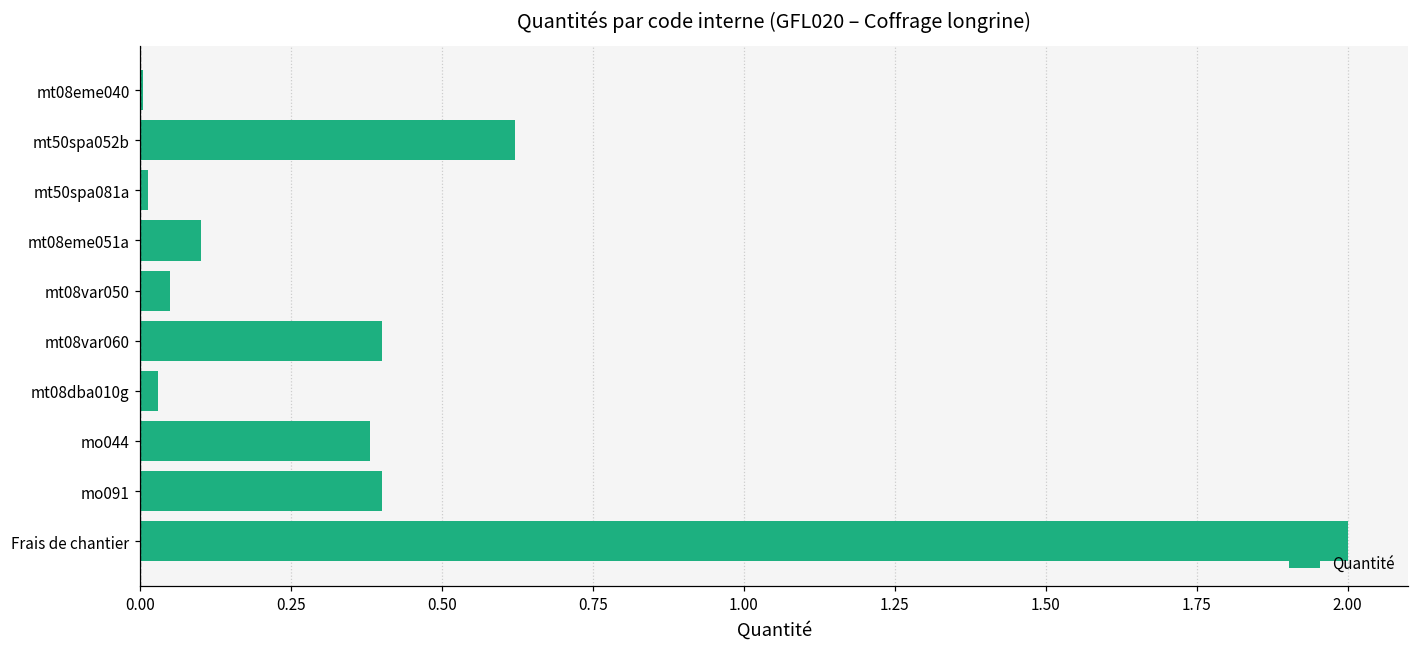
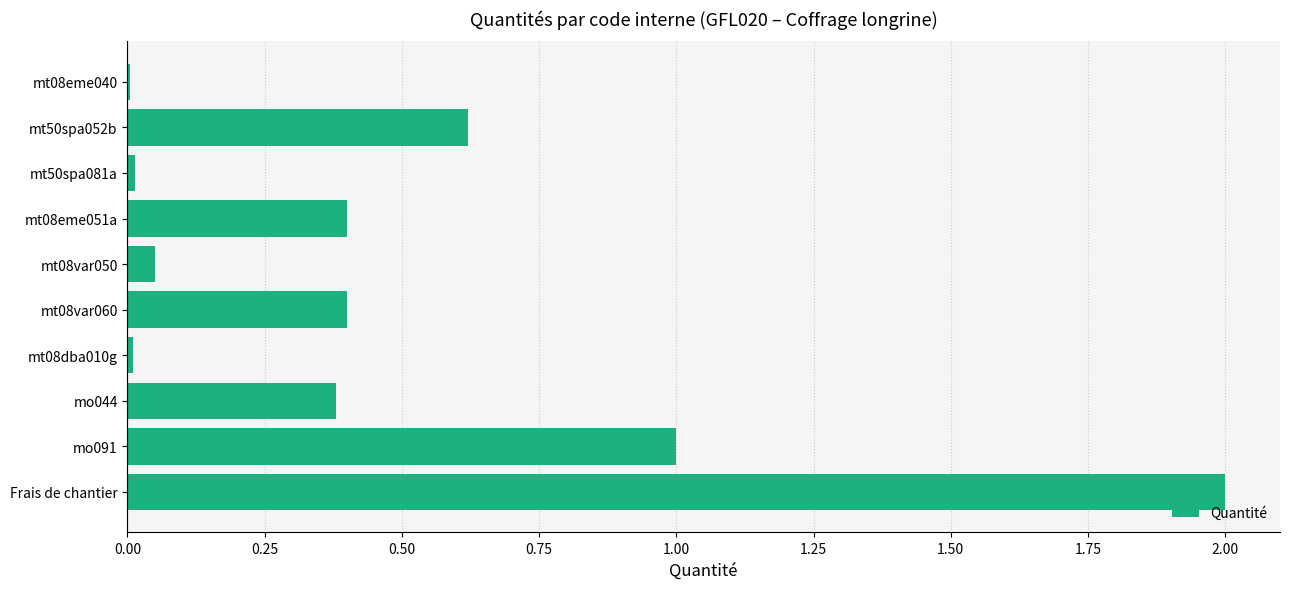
  {
    "mt08eme040": 0.01,
    "mt50spa052b": 0.62,
    "mt50spa081a": 0.01,
-   "mt08eme051a": 0.1,
+   "mt08eme051a": 0.4,
    "mt08var050": 0.05,
    "mt08var060": 0.40,
-   "mt08dba010g": 0.03,
+   "mt08dba010g": 0.01,
    "mo044": 0.38,
-   "mo091": 0.4,
+   "mo091": 1.0,
    "Frais de chantier": 2.00
  }
